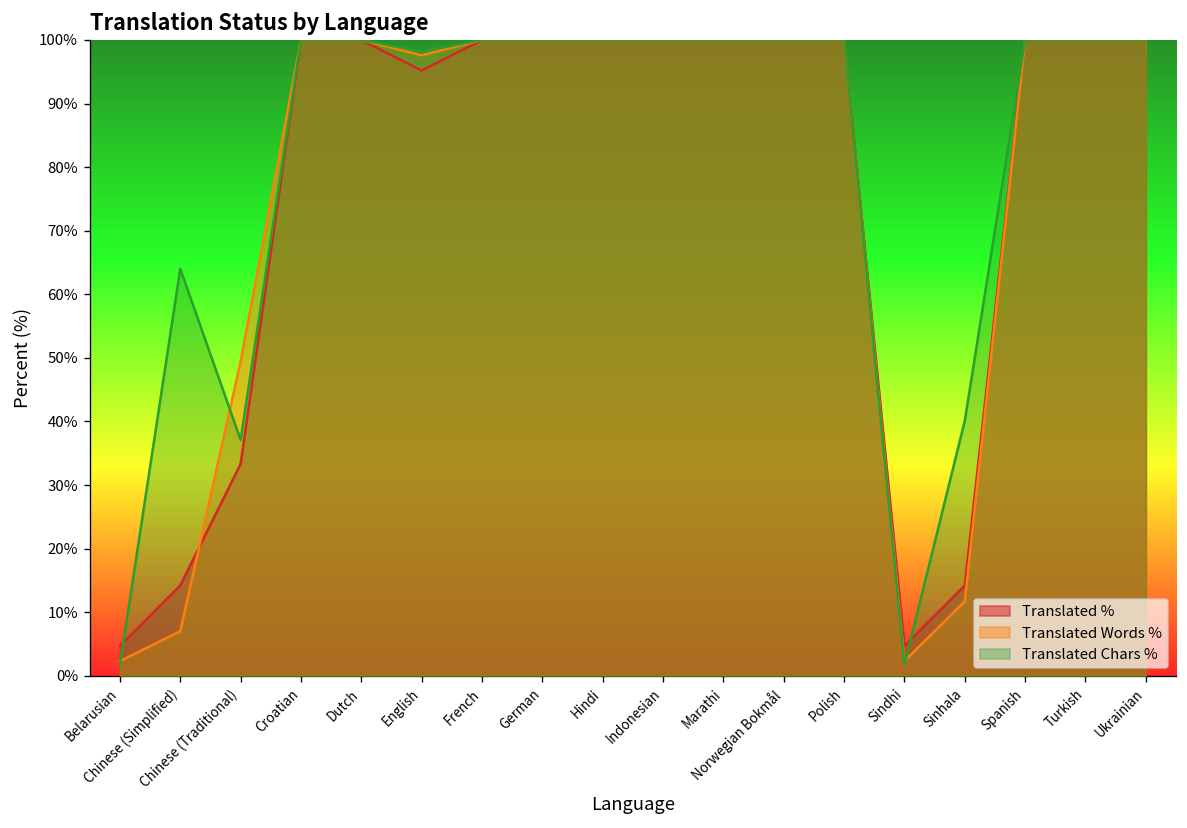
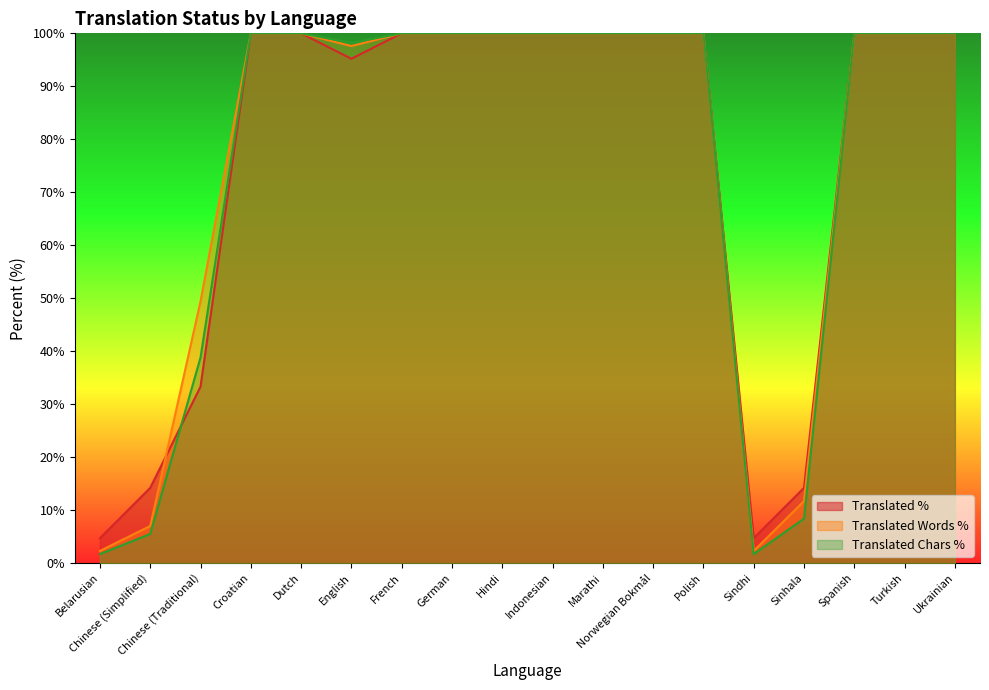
  {
    "Translated Chars %": {
      "Belarusian": "2%",
-     "Chinese (Simplified)": "64%",
-     "Chinese (Traditional)": "37%",
+     "Chinese (Simplified)": "6%",
+     "Chinese (Traditional)": "39%",
      "English": "98%",
      "Sindhi": "2%",
-     "Sinhala": "40%"
+     "Sinhala": "8%"
    }
  }
